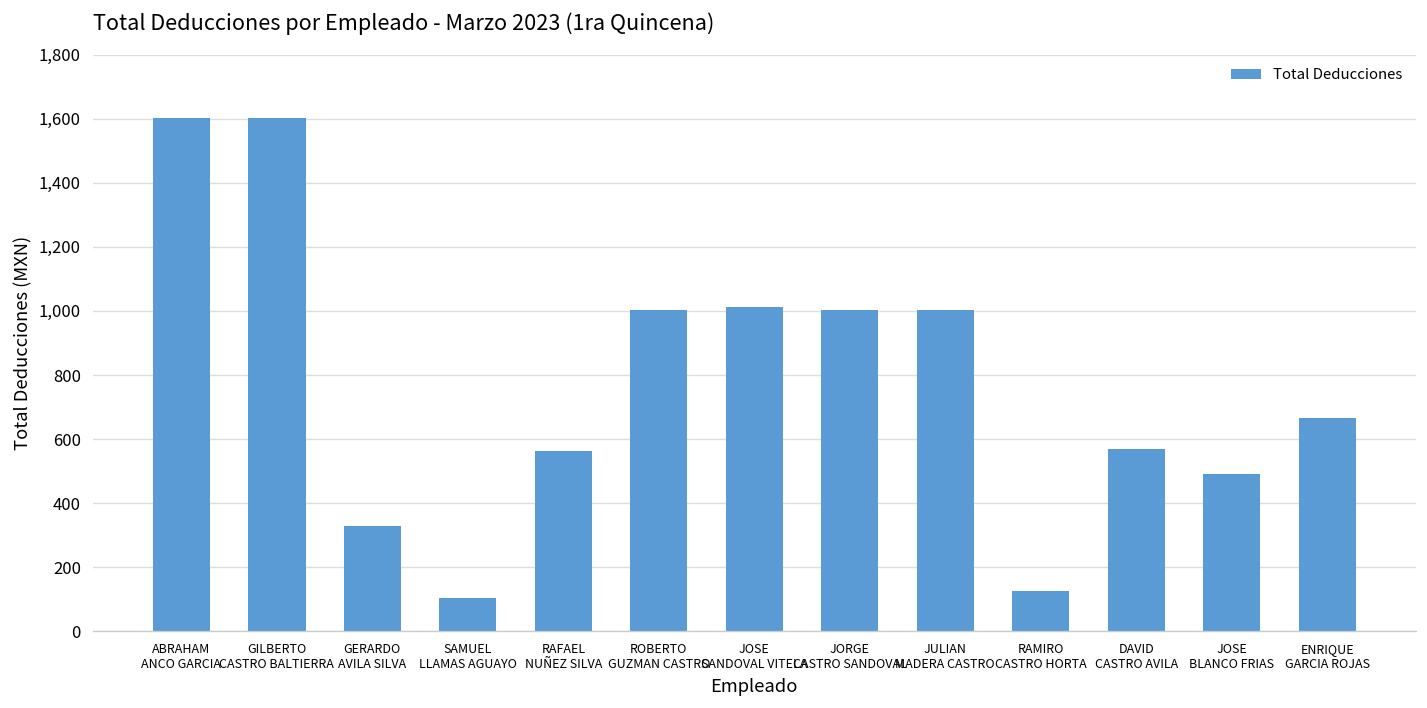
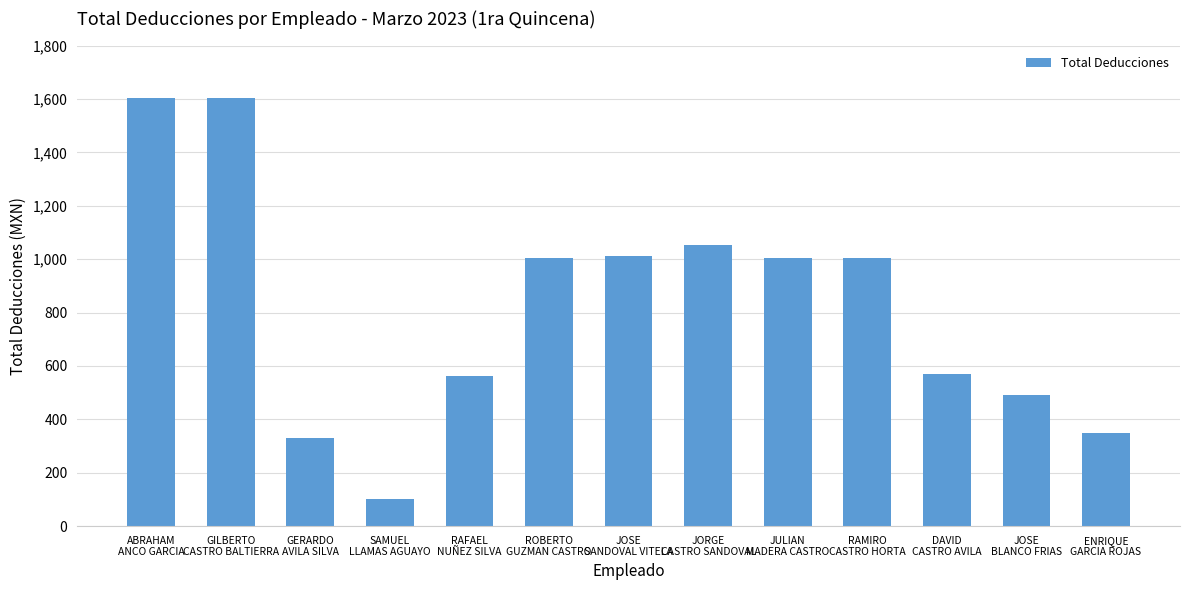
  {
    "ABRAHAM ANCO GARCIA": "1,600",
    "GILBERTO CASTRO BALTIERRA": "1,600",
    "GERARDO AVILA SILVA": "330",
    "SAMUEL LLAMAS AGUAYO": "100",
    "RAFAEL NUÑEZ SILVA": "560",
    "ROBERTO GUZMAN CASTRO": "1,000",
    "JOSE SANDOVAL VITELA": "1,010",
-   "JORGE CASTRO SANDOVAL": "1,000",
+   "JORGE CASTRO SANDOVAL": "1,050",
    "JULIAN MADERA CASTRO": "1,000",
-   "RAMIRO CASTRO HORTA": "130",
+   "RAMIRO CASTRO HORTA": "1,000",
    "DAVID CASTRO AVILA": "570",
    "JOSE BLANCO FRIAS": "490",
-   "ENRIQUE GARCIA ROJAS": "670"
+   "ENRIQUE GARCIA ROJAS": "350"
  }
